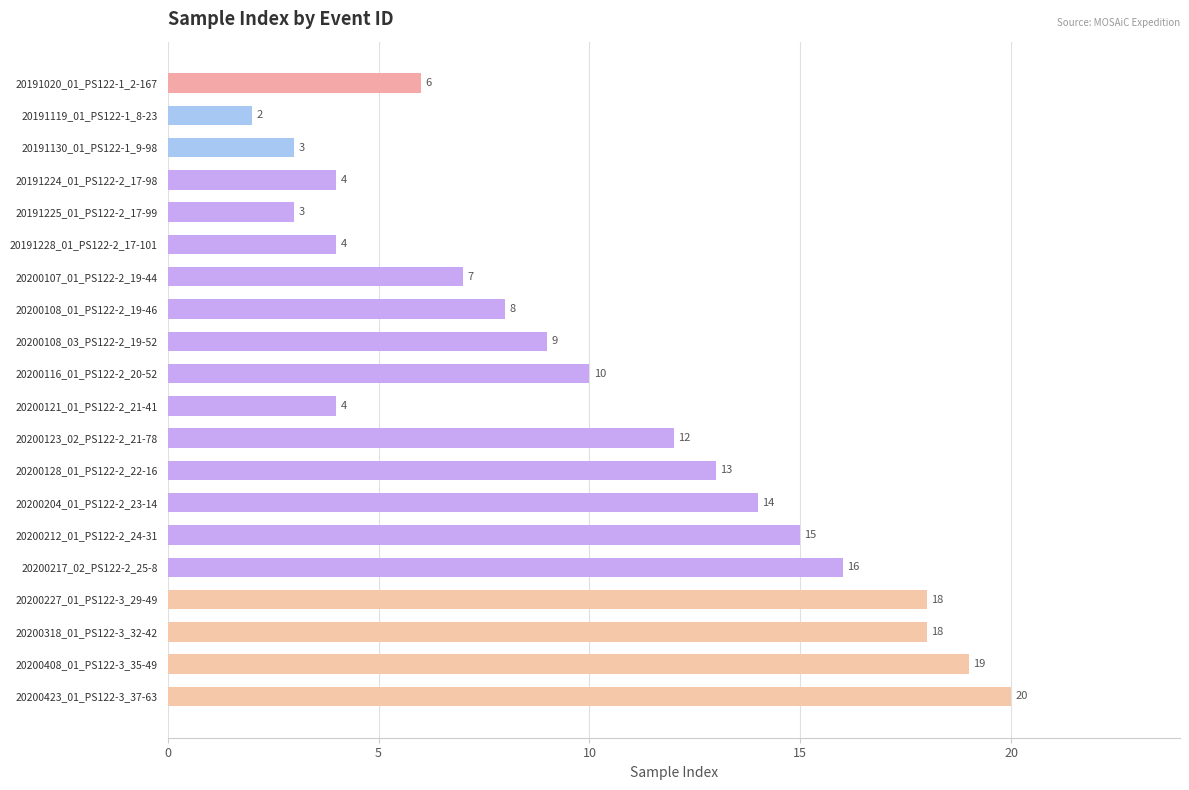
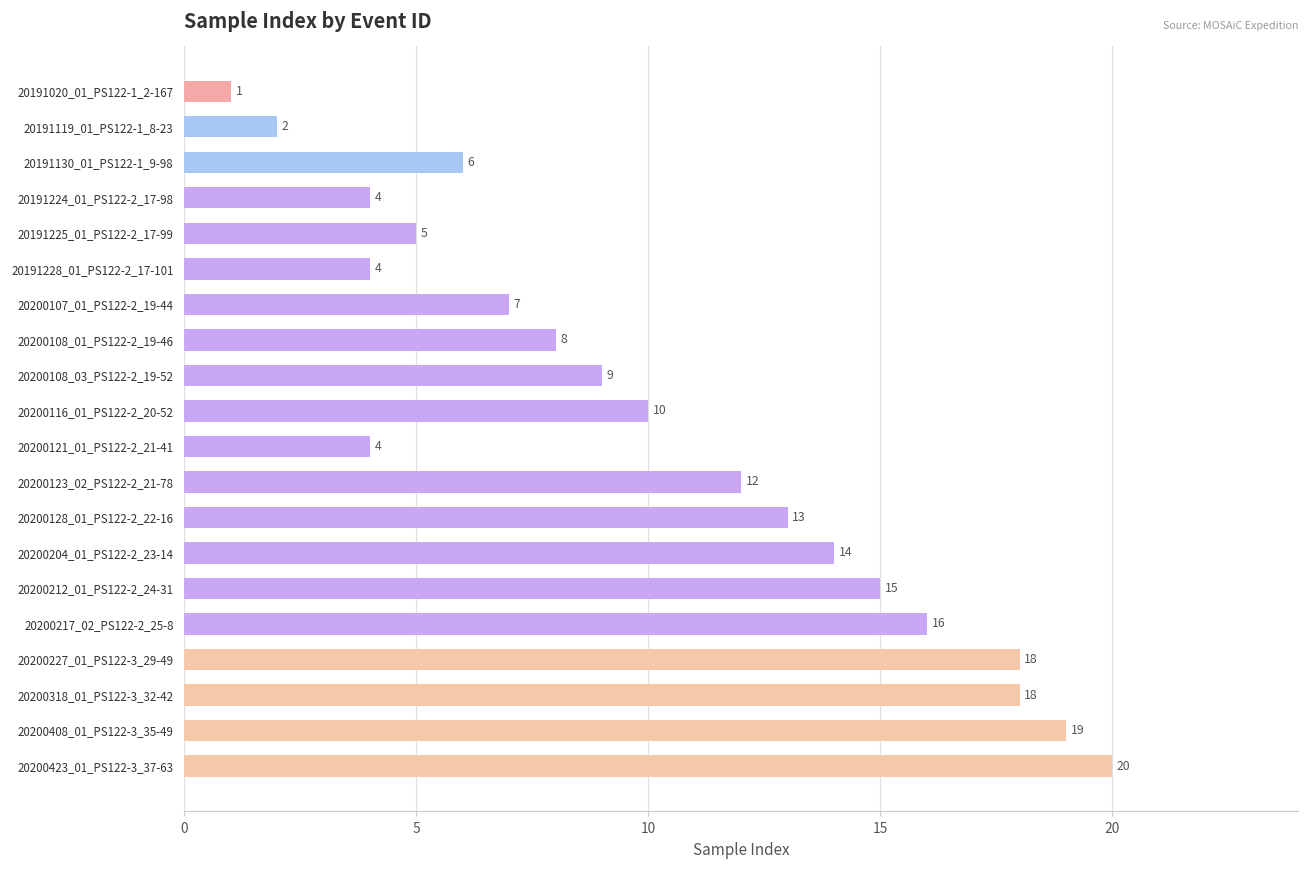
  {
-   "20191020_01_PS122-1_2-167": 6,
+   "20191020_01_PS122-1_2-167": 1,
    "20191119_01_PS122-1_8-23": 2,
-   "20191130_01_PS122-1_9-98": 3,
+   "20191130_01_PS122-1_9-98": 6,
    "20191224_01_PS122-2_17-98": 4,
-   "20191225_01_PS122-2_17-99": 3,
+   "20191225_01_PS122-2_17-99": 5,
    "20191228_01_PS122-2_17-101": 4,
    "20200107_01_PS122-2_19-44": 7,
    "20200108_01_PS122-2_19-46": 8,
    "20200108_03_PS122-2_19-52": 9,
    "20200116_01_PS122-2_20-52": 10,
    "20200121_01_PS122-2_21-41": 4,
    "20200123_02_PS122-2_21-78": 12,
    "20200128_01_PS122-2_22-16": 13,
    "20200204_01_PS122-2_23-14": 14,
    "20200212_01_PS122-2_24-31": 15,
    "20200217_02_PS122-2_25-8": 16,
    "20200227_01_PS122-3_29-49": 18,
    "20200318_01_PS122-3_32-42": 18,
    "20200408_01_PS122-3_35-49": 19,
    "20200423_01_PS122-3_37-63": 20
  }
